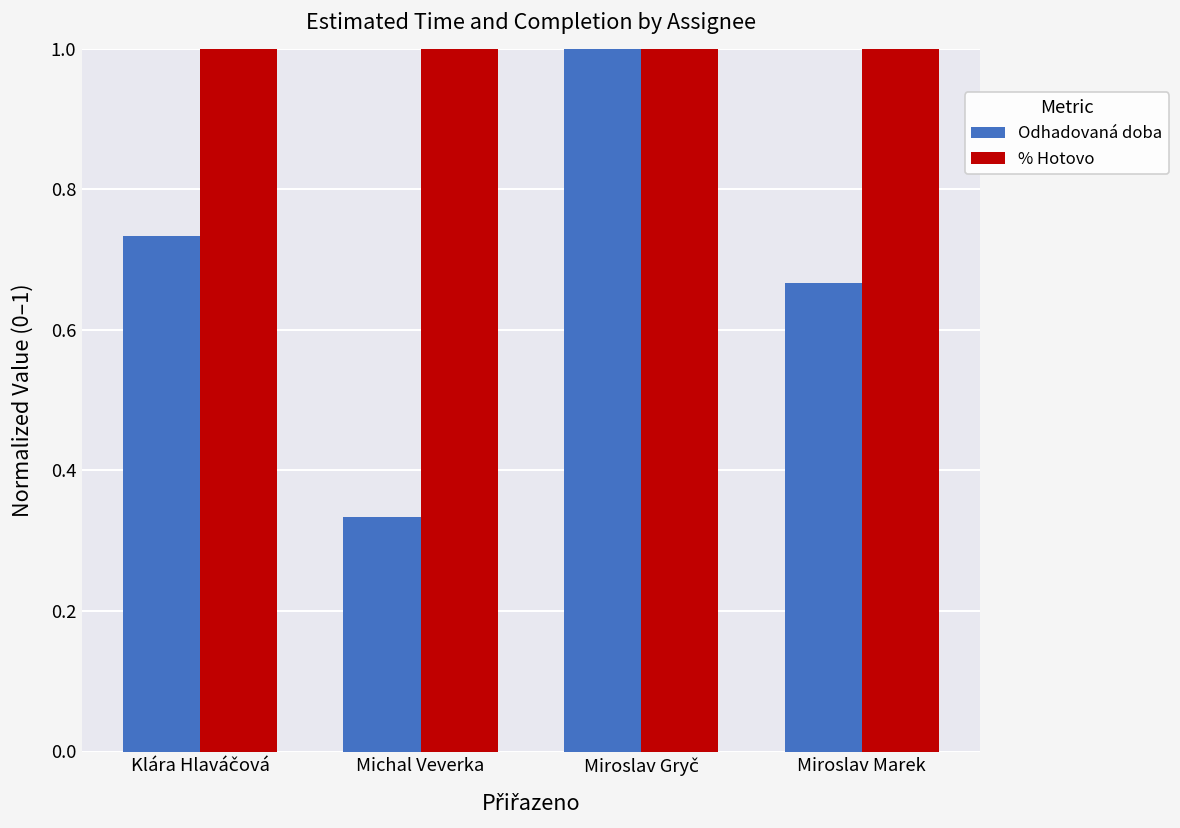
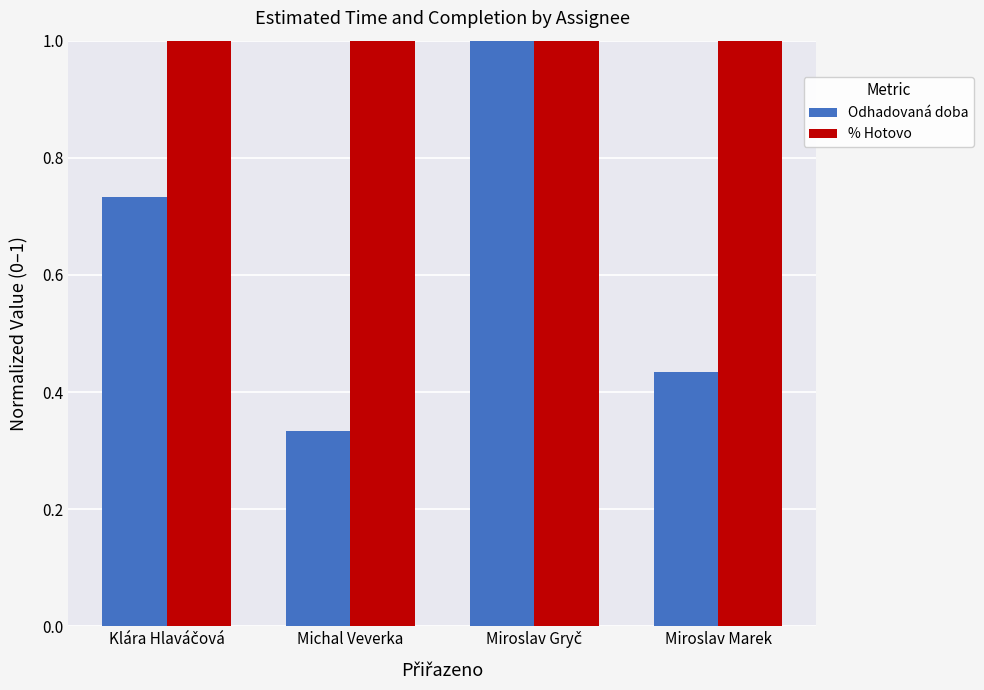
  {
    "Odhadovaná doba": {
      "Klára Hlaváčová": 0.73,
      "Michal Veverka": 0.33,
      "Miroslav Gryč": 1.00,
-     "Miroslav Marek": 0.67
+     "Miroslav Marek": 0.43
    },
    "% Hotovo": {
      "Klára Hlaváčová": 1.00,
      "Michal Veverka": 1.00,
      "Miroslav Gryč": 1.00,
      "Miroslav Marek": 1.00
    }
  }
